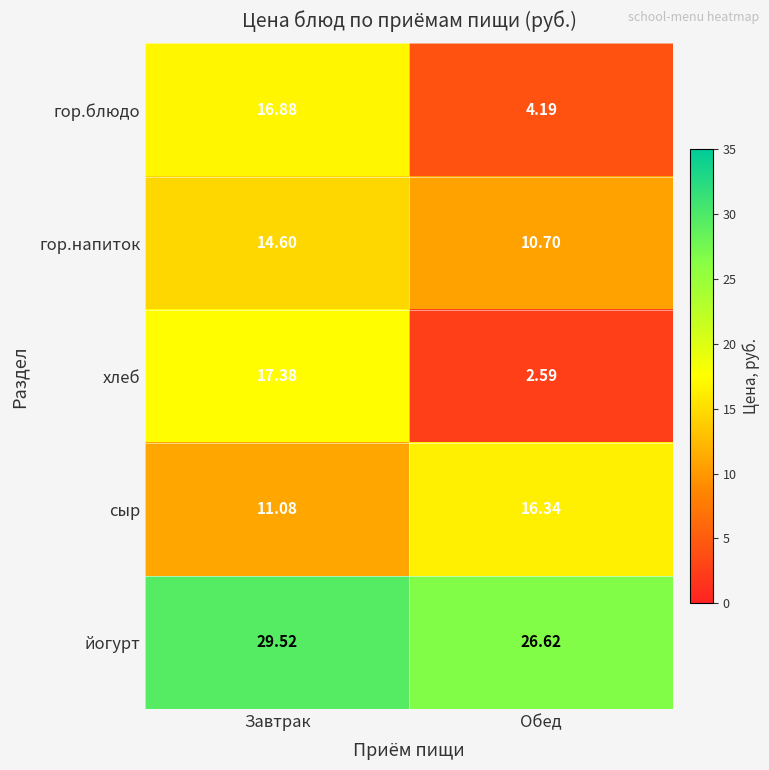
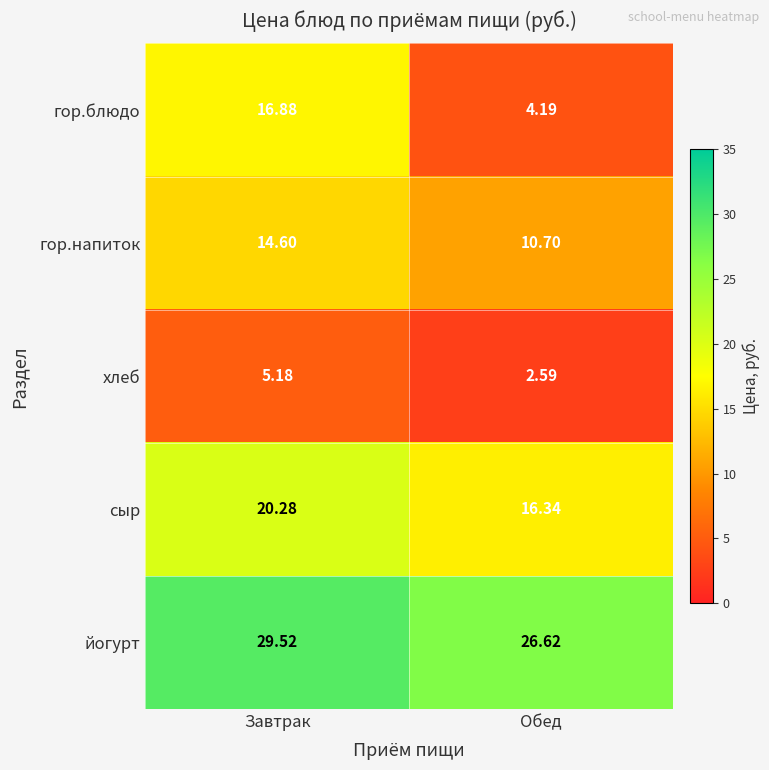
  {
    "гор.блюдо": {
      "Завтрак": 16.88,
      "Обед": 4.19
    },
    "гор.напиток": {
      "Завтрак": 14.60,
      "Обед": 10.70
    },
    "хлеб": {
-     "Завтрак": 17.38,
+     "Завтрак": 5.18,
      "Обед": 2.59
    },
    "сыр": {
-     "Завтрак": 11.08,
+     "Завтрак": 20.28,
      "Обед": 16.34
    },
    "йогурт": {
      "Завтрак": 29.52,
      "Обед": 26.62
    }
  }
